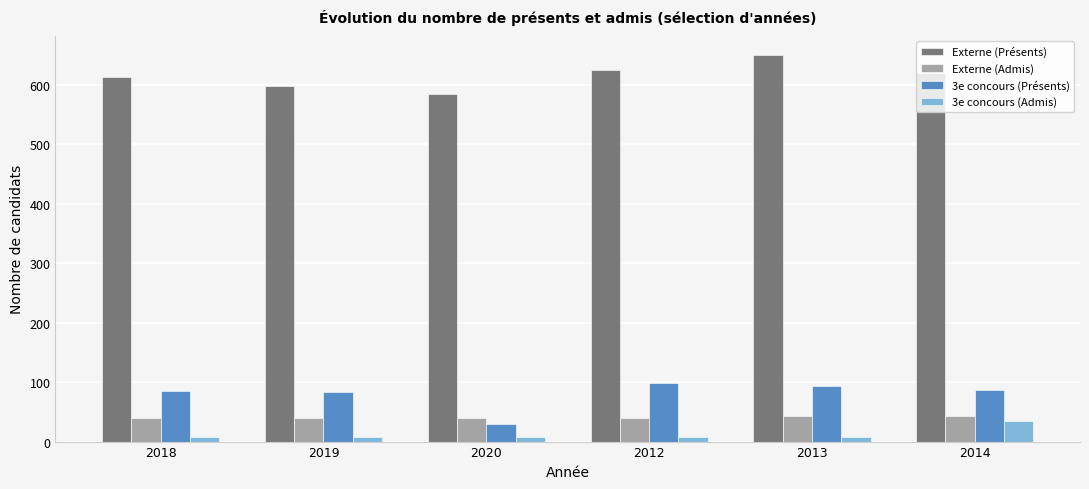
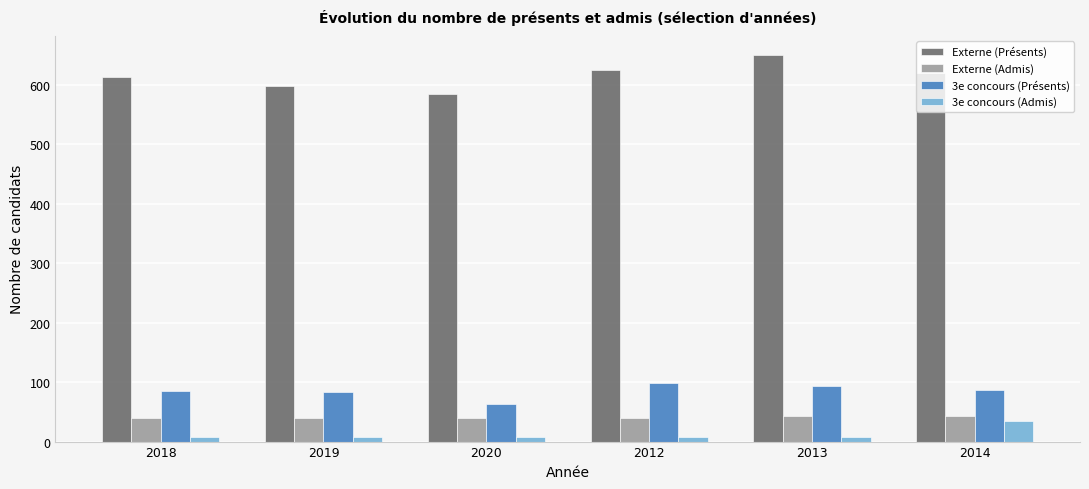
  {
    "Externe (Présents)": {
      "2018": 610,
      "2019": 600,
      "2020": 580,
      "2012": 630,
      "2013": 650
    },
    "Externe (Admis)": {
      "2018": 40,
      "2019": 40,
      "2020": 40,
      "2012": 40,
      "2013": 40,
      "2014": 40
    },
    "3e concours (Présents)": {
      "2018": 90,
      "2019": 80,
-     "2020": 30,
+     "2020": 60,
      "2012": 100,
      "2013": 90,
      "2014": 90
    },
    "3e concours (Admis)": {
      "2018": 10,
      "2019": 10,
      "2020": 10,
      "2012": 10,
      "2013": 10,
      "2014": 40
    }
  }
